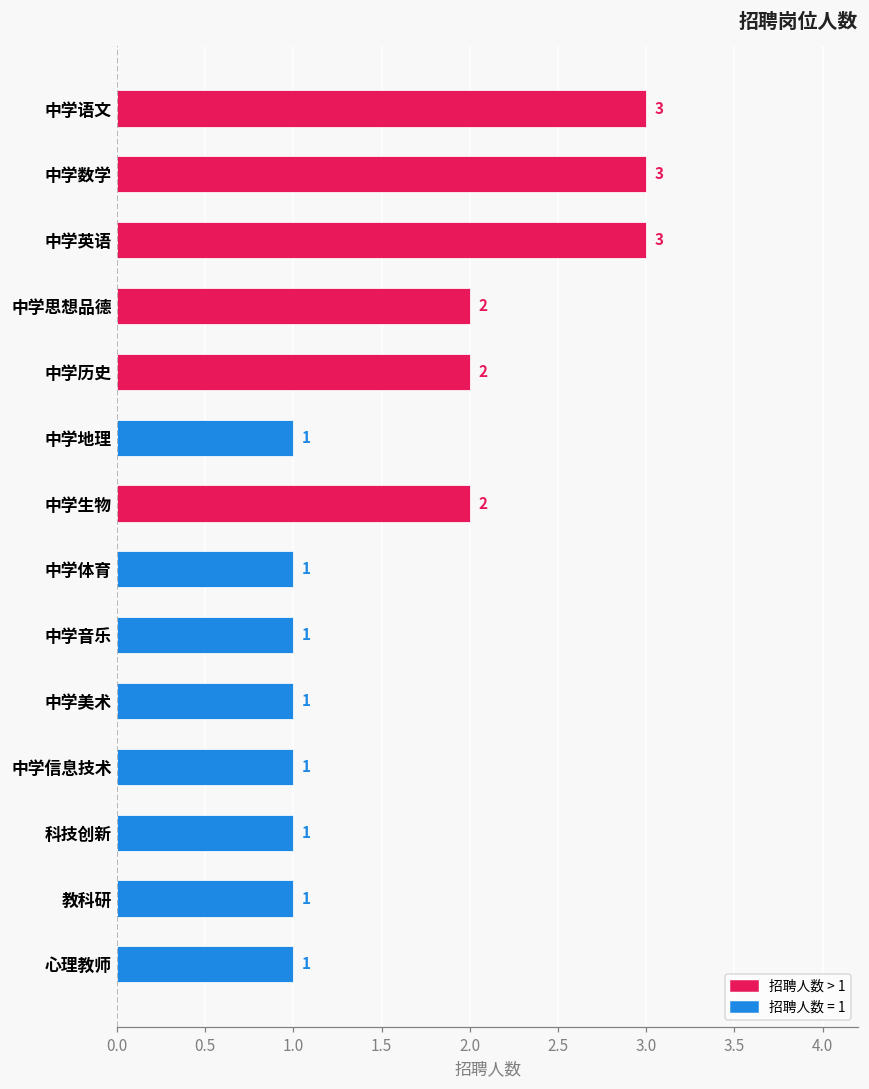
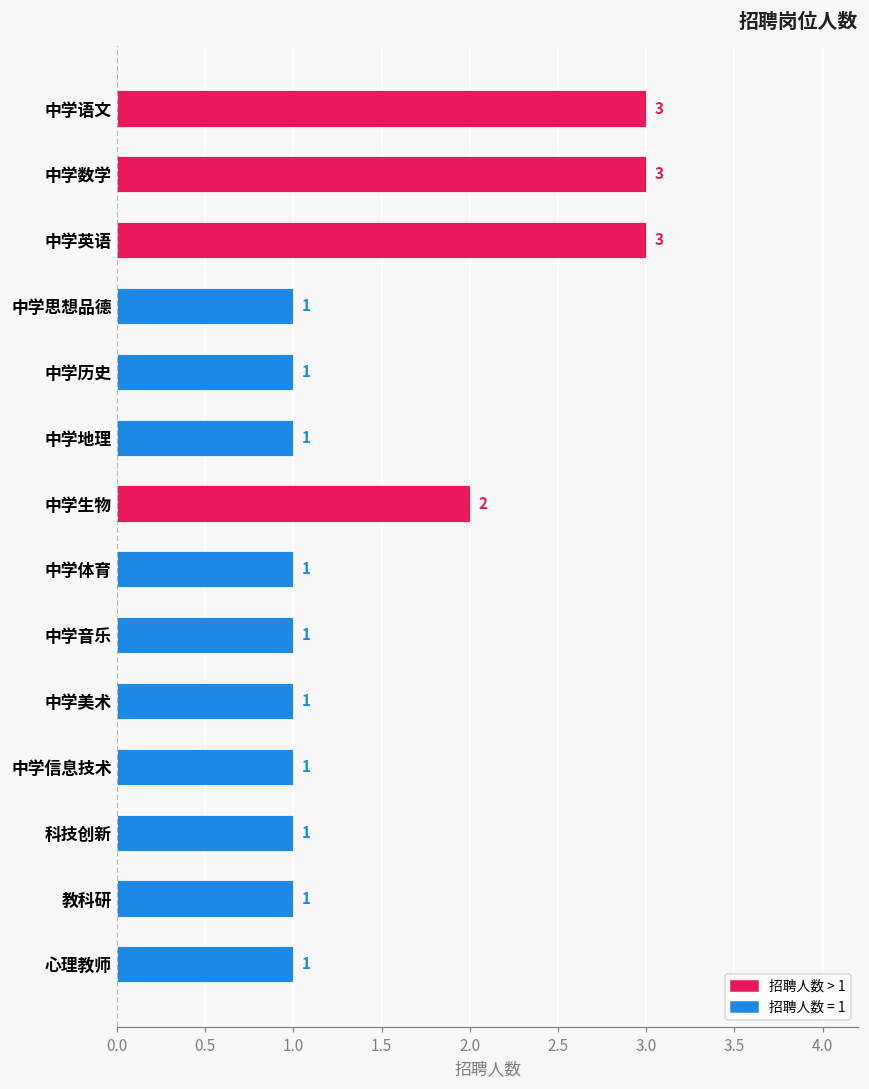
  {
    "中学语文": 3,
    "中学数学": 3,
    "中学英语": 3,
-   "中学思想品德": 2,
-   "中学历史": 2,
+   "中学思想品德": 1,
+   "中学历史": 1,
    "中学地理": 1,
    "中学生物": 2,
    "中学体育": 1,
    "中学音乐": 1,
    "中学美术": 1,
    "中学信息技术": 1,
    "科技创新": 1,
    "教科研": 1,
    "心理教师": 1
  }
